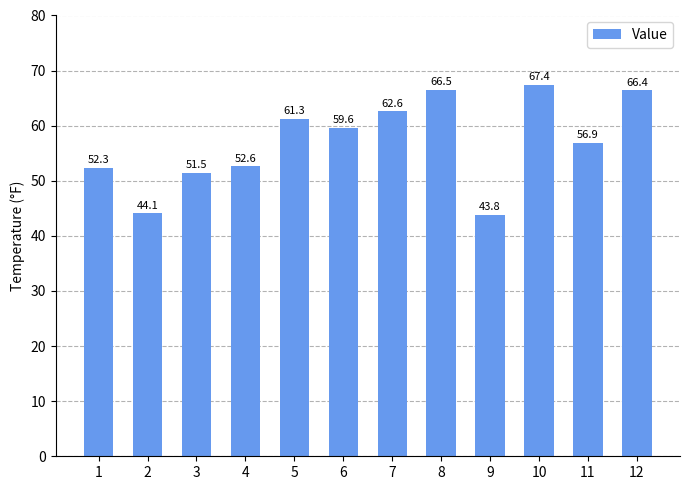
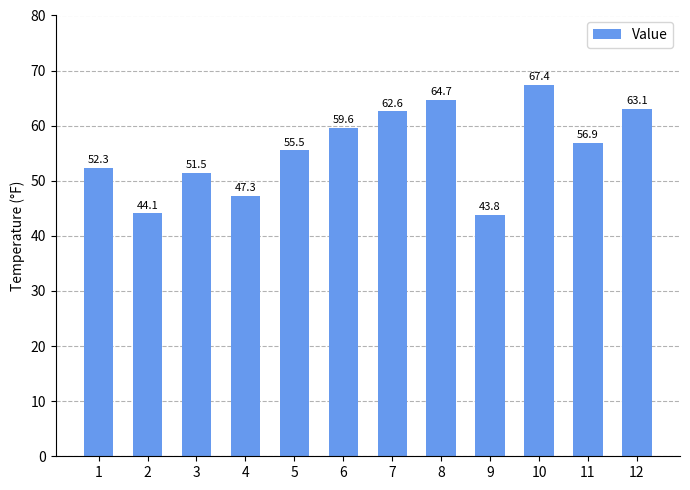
  {
    "1": 52.3,
    "2": 44.1,
    "3": 51.5,
-   "4": 52.6,
-   "5": 61.3,
+   "4": 47.3,
+   "5": 55.5,
    "6": 59.6,
    "7": 62.6,
-   "8": 66.5,
+   "8": 64.7,
    "9": 43.8,
    "10": 67.4,
    "11": 56.9,
-   "12": 66.4
+   "12": 63.1
  }
